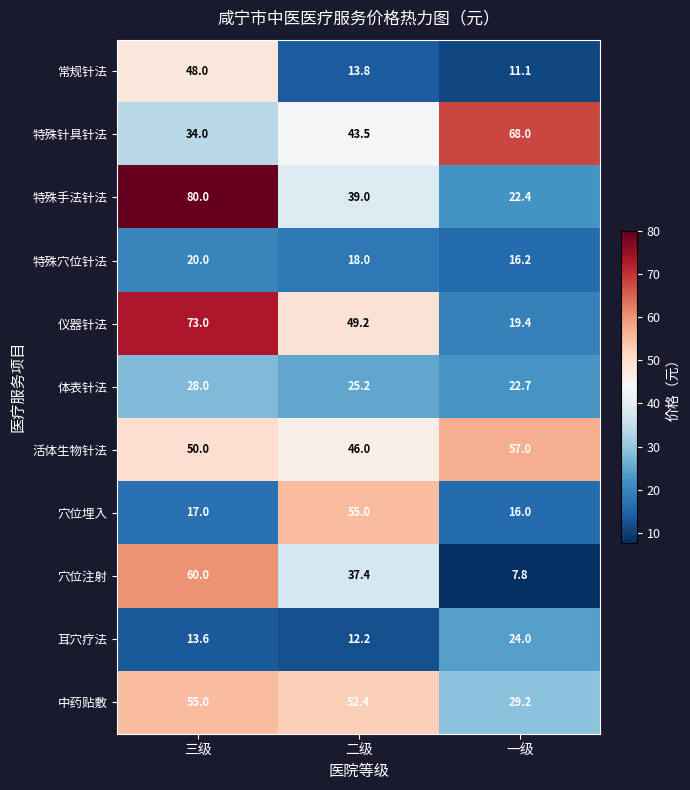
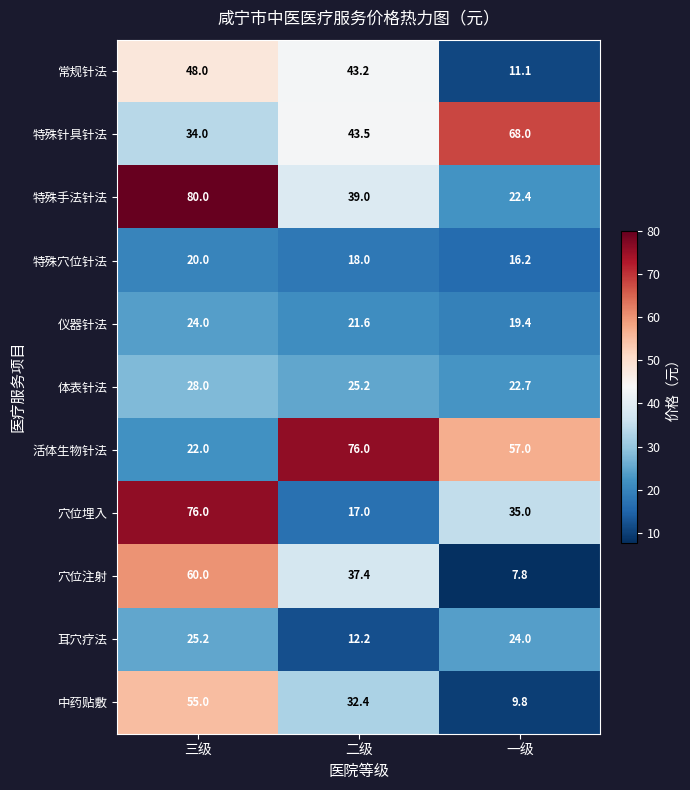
  {
    "常规针法": {
      "三级": 48.0,
-     "二级": 13.8,
+     "二级": 43.2,
      "一级": 11.1
    },
    "特殊针具针法": {
      "三级": 34.0,
      "二级": 43.5,
      "一级": 68.0
    },
    "特殊手法针法": {
      "三级": 80.0,
      "二级": 39.0,
      "一级": 22.4
    },
    "特殊穴位针法": {
      "三级": 20.0,
      "二级": 18.0,
      "一级": 16.2
    },
    "仪器针法": {
-     "三级": 73.0,
-     "二级": 49.2,
+     "三级": 24.0,
+     "二级": 21.6,
      "一级": 19.4
    },
    "体表针法": {
      "三级": 28.0,
      "二级": 25.2,
      "一级": 22.7
    },
    "活体生物针法": {
-     "三级": 50.0,
-     "二级": 46.0,
+     "三级": 22.0,
+     "二级": 76.0,
      "一级": 57.0
    },
    "穴位埋入": {
-     "三级": 17.0,
-     "二级": 55.0,
-     "一级": 16.0
+     "三级": 76.0,
+     "二级": 17.0,
+     "一级": 35.0
    },
    "穴位注射": {
      "三级": 60.0,
      "二级": 37.4,
      "一级": 7.8
    },
    "耳穴疗法": {
-     "三级": 13.6,
+     "三级": 25.2,
      "二级": 12.2,
      "一级": 24.0
    },
    "中药贴敷": {
      "三级": 55.0,
-     "二级": 52.4,
-     "一级": 29.2
+     "二级": 32.4,
+     "一级": 9.8
    }
  }
